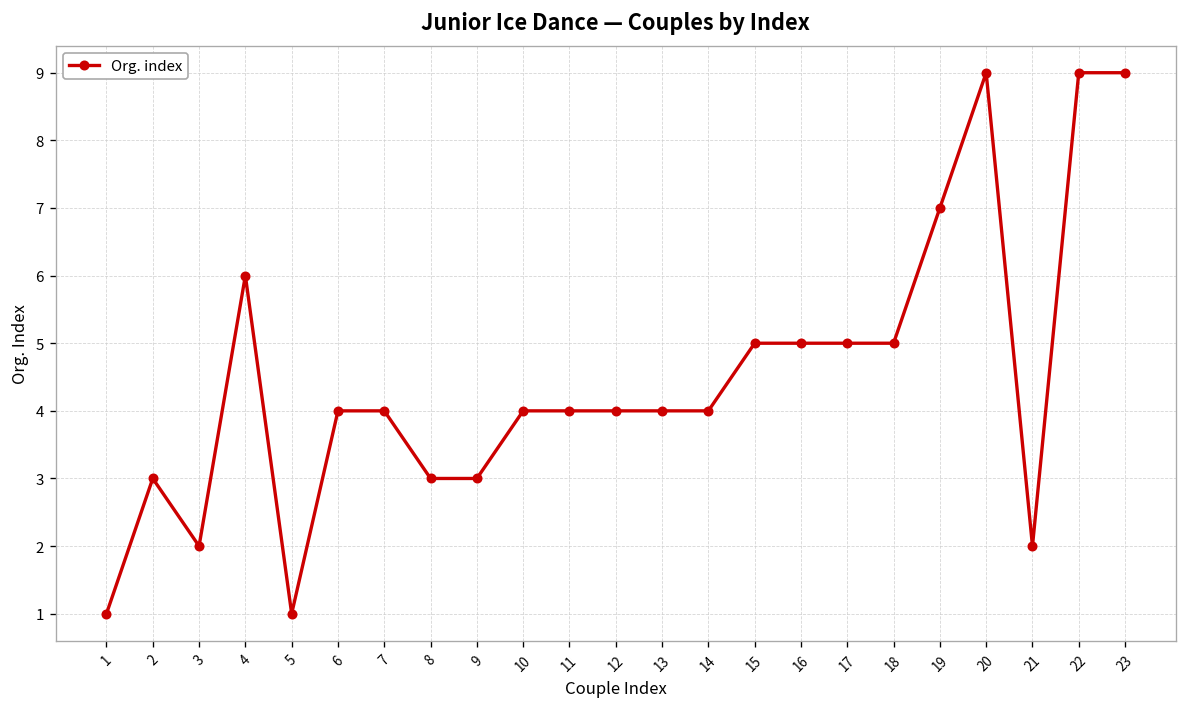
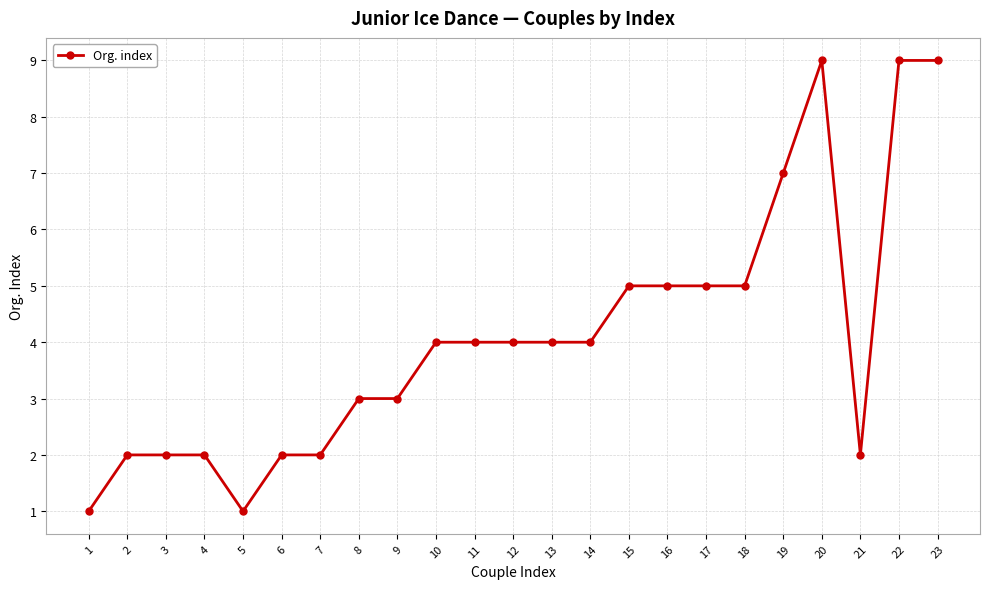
  {
    "1": 1,
-   "2": 3,
+   "2": 2,
    "3": 2,
-   "4": 6,
+   "4": 2,
    "5": 1,
-   "6": 4,
-   "7": 4,
+   "6": 2,
+   "7": 2,
    "8": 3,
    "9": 3,
    "10": 4,
    "11": 4,
    "12": 4,
    "13": 4,
    "14": 4,
    "15": 5,
    "16": 5,
    "17": 5,
    "18": 5,
    "19": 7,
    "20": 9,
    "21": 2,
    "22": 9,
    "23": 9
  }
